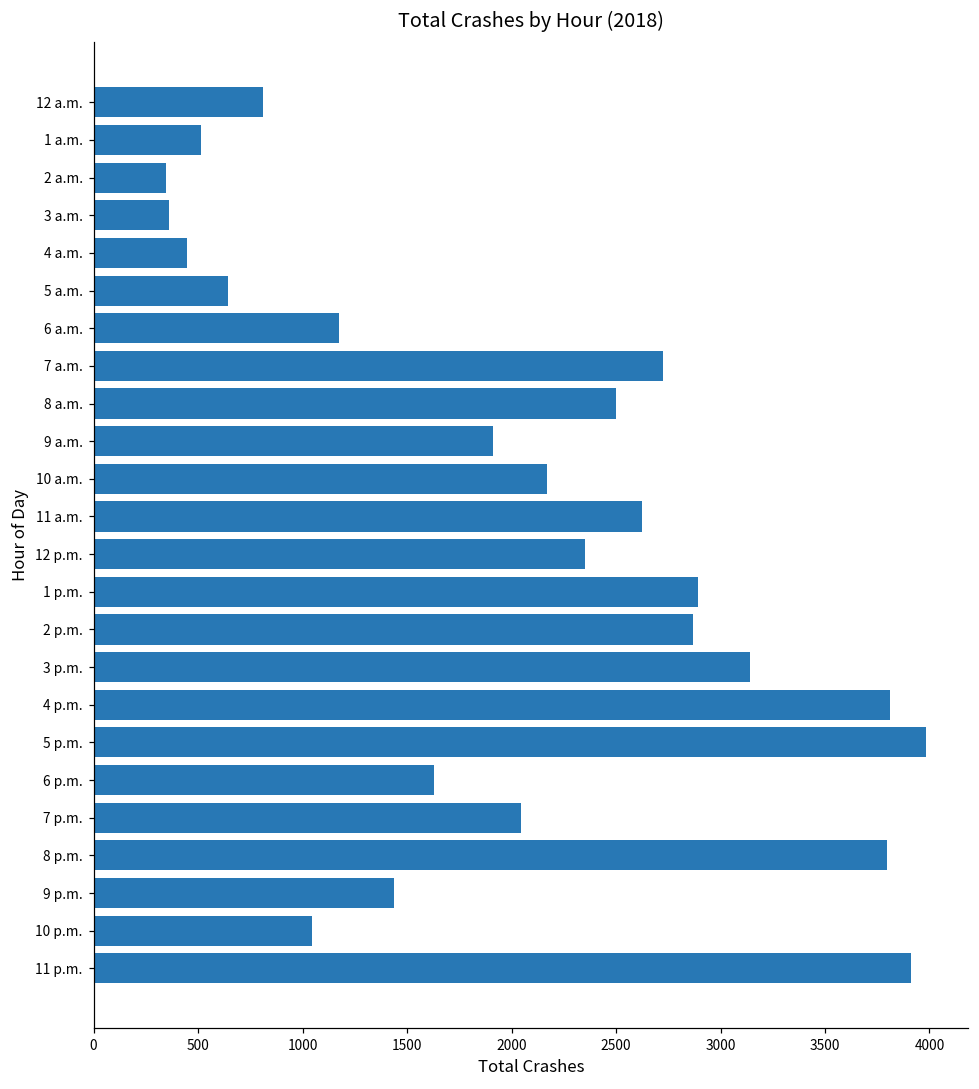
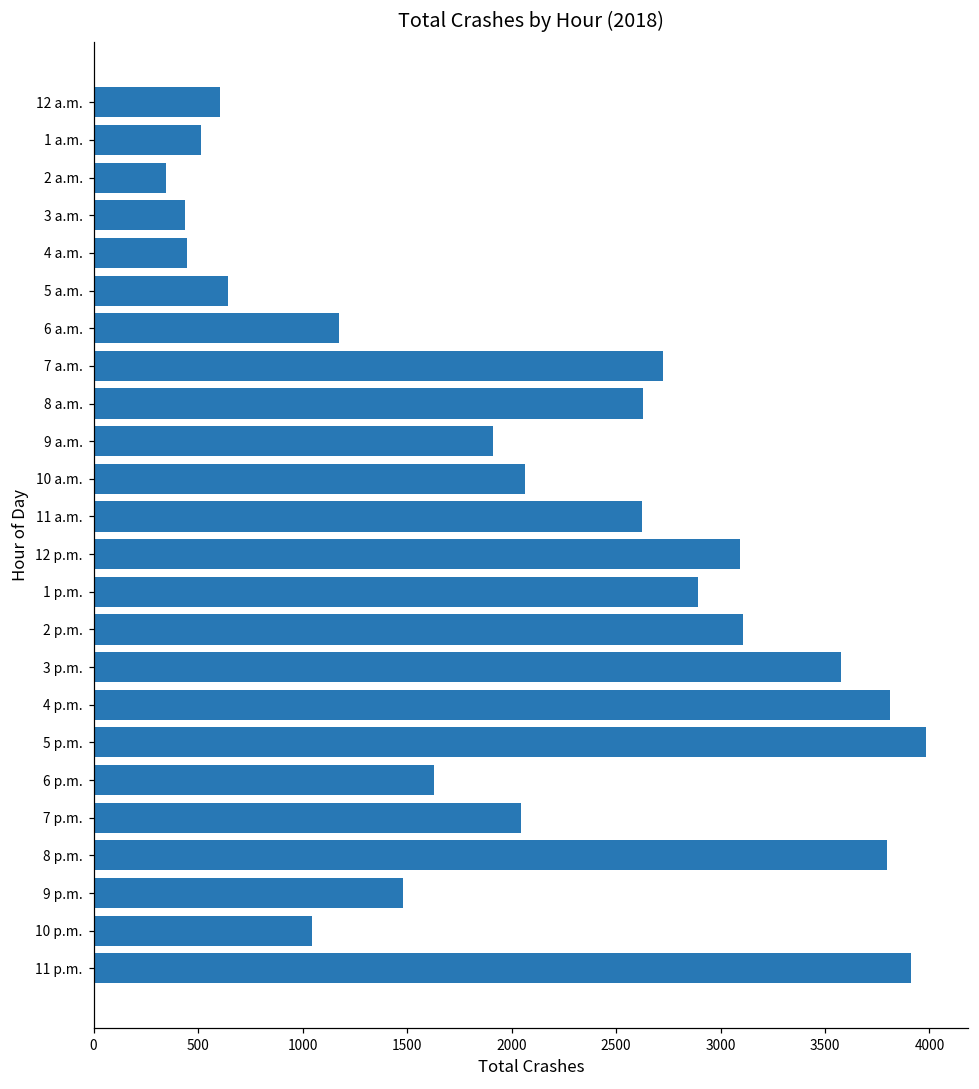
  {
-   "12 a.m.": 810,
+   "12 a.m.": 600,
    "1 a.m.": 520,
    "2 a.m.": 350,
-   "3 a.m.": 360,
+   "3 a.m.": 440,
    "4 a.m.": 450,
    "5 a.m.": 650,
    "6 a.m.": 1170,
    "7 a.m.": 2730,
-   "8 a.m.": 2500,
+   "8 a.m.": 2630,
    "9 a.m.": 1910,
-   "10 a.m.": 2170,
+   "10 a.m.": 2070,
    "11 a.m.": 2620,
-   "12 p.m.": 2350,
+   "12 p.m.": 3090,
    "1 p.m.": 2890,
-   "2 p.m.": 2870,
-   "3 p.m.": 3140,
+   "2 p.m.": 3110,
+   "3 p.m.": 3580,
    "4 p.m.": 3810,
    "5 p.m.": 3990,
    "6 p.m.": 1630,
    "7 p.m.": 2050,
    "8 p.m.": 3800,
-   "9 p.m.": 1440,
+   "9 p.m.": 1480,
    "10 p.m.": 1050,
    "11 p.m.": 3910
  }
